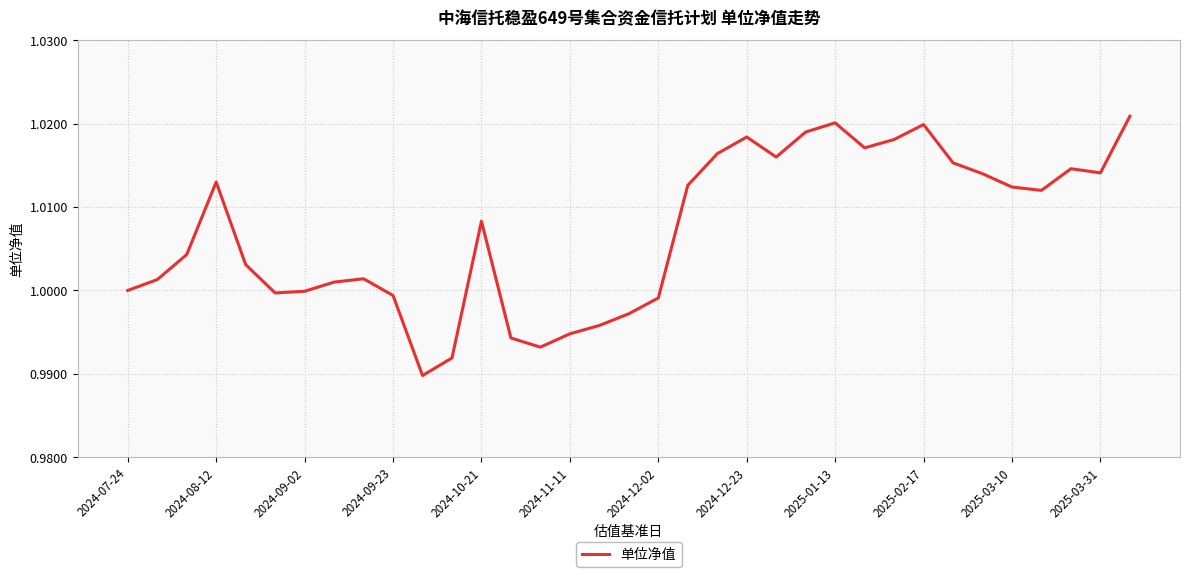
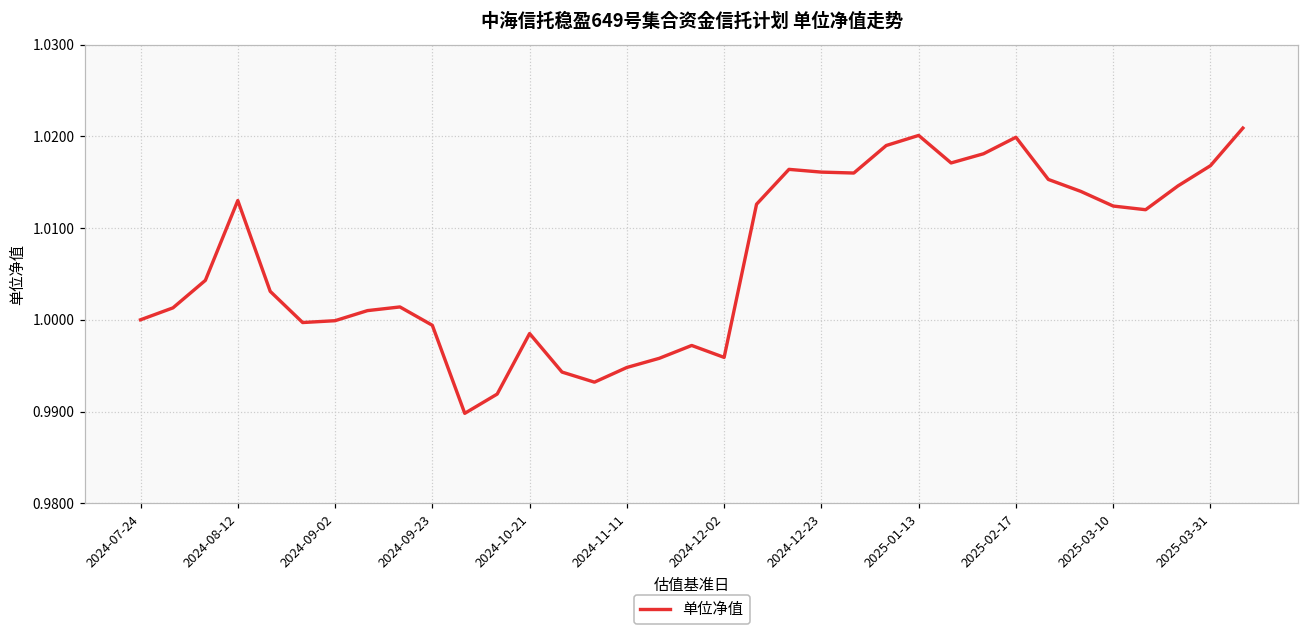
  {
    "2024-07-24": 1.000,
    "2024-08-12": 1.013,
    "2024-09-02": 1.000,
    "2024-09-23": 0.999,
-   "2024-10-21": 1.008,
+   "2024-10-21": 0.999,
    "2024-11-11": 0.995,
-   "2024-12-02": 0.999,
-   "2024-12-23": 1.018,
+   "2024-12-02": 0.996,
+   "2024-12-23": 1.016,
    "2025-01-13": 1.020,
    "2025-02-17": 1.020,
    "2025-03-10": 1.012,
-   "2025-03-31": 1.014
+   "2025-03-31": 1.017
  }
